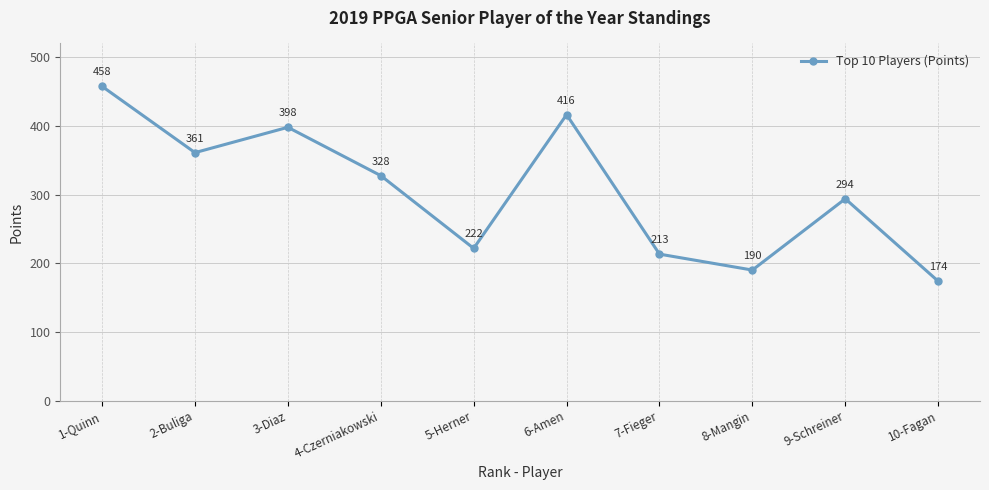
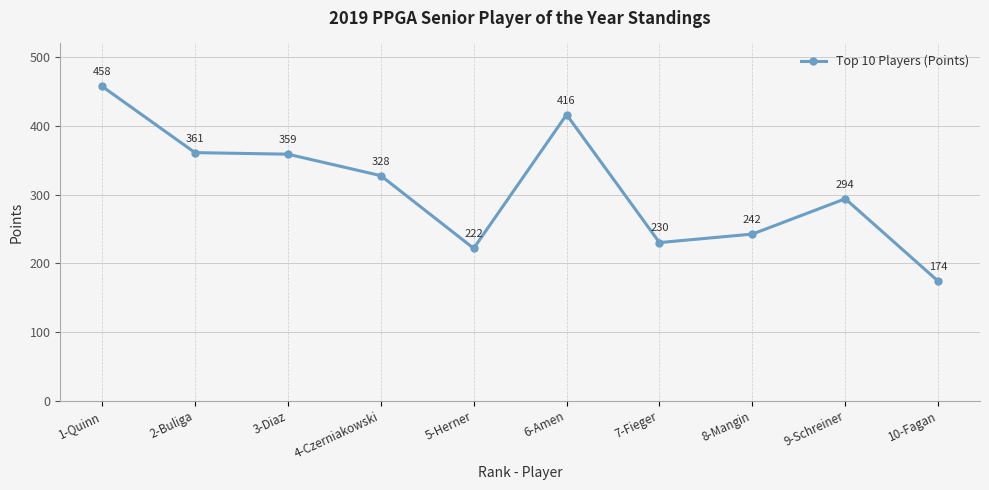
  {
    "1-Quinn": 458,
    "2-Buliga": 361,
-   "3-Diaz": 398,
+   "3-Diaz": 359,
    "4-Czerniakowski": 328,
    "5-Herner": 222,
    "6-Amen": 416,
-   "7-Fieger": 213,
-   "8-Mangin": 190,
+   "7-Fieger": 230,
+   "8-Mangin": 242,
    "9-Schreiner": 294,
    "10-Fagan": 174
  }
